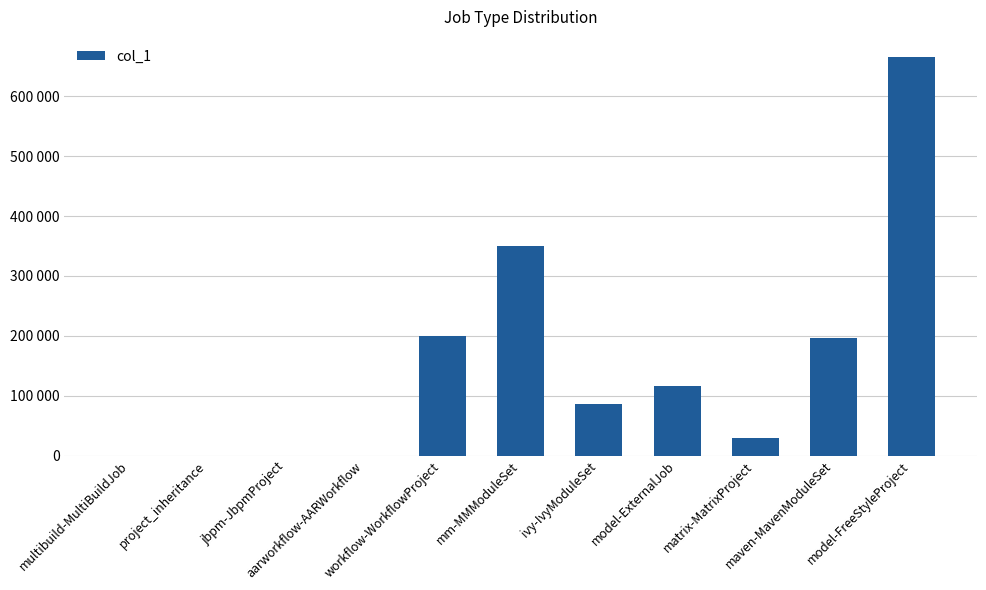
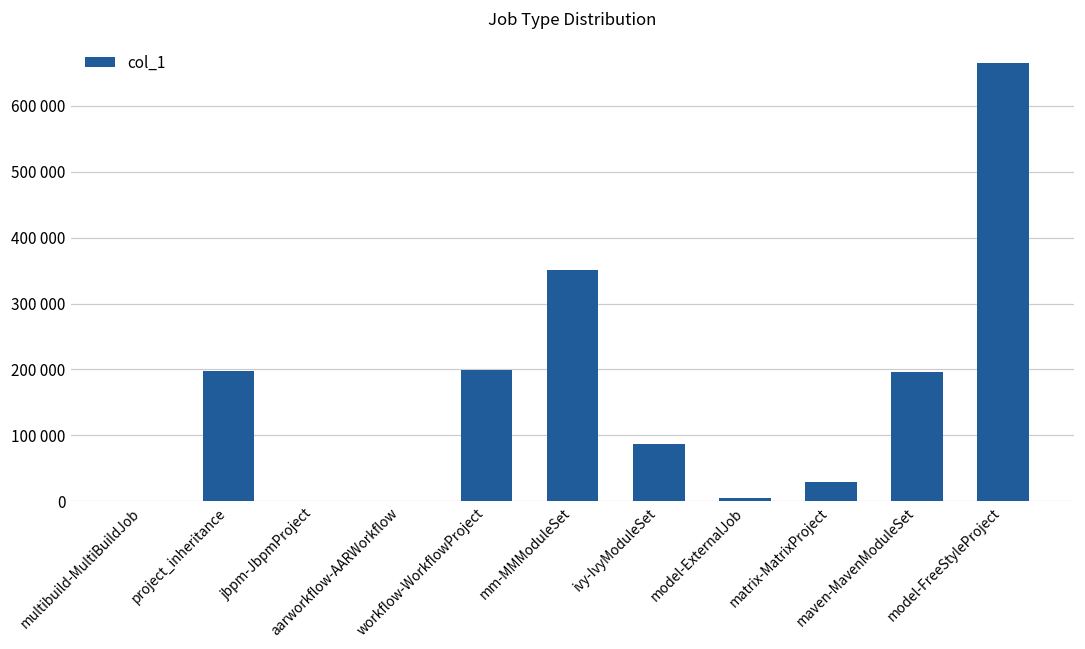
  {
-   "project_inheritance": 0,
+   "project_inheritance": 200000,
    "workflow-WorkflowProject": 200000,
    "mm-MMModuleSet": 350000,
    "ivy-IvyModuleSet": 90000,
-   "model-ExternalJob": 120000,
+   "model-ExternalJob": 0,
    "matrix-MatrixProject": 30000,
    "maven-MavenModuleSet": 200000,
    "model-FreeStyleProject": 670000
  }
